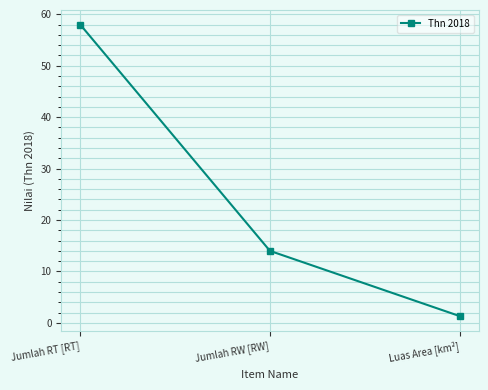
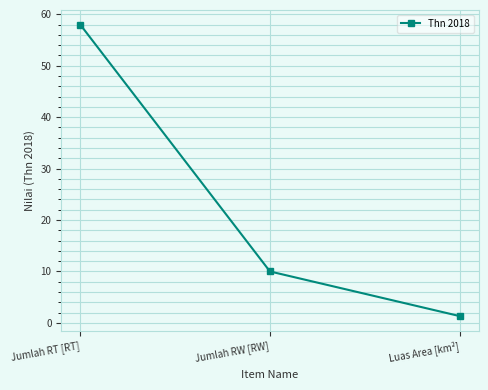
  {
    "Jumlah RT [RT]": 58,
-   "Jumlah RW [RW]": 14,
+   "Jumlah RW [RW]": 10,
    "Luas Area [km²]": 1
  }
